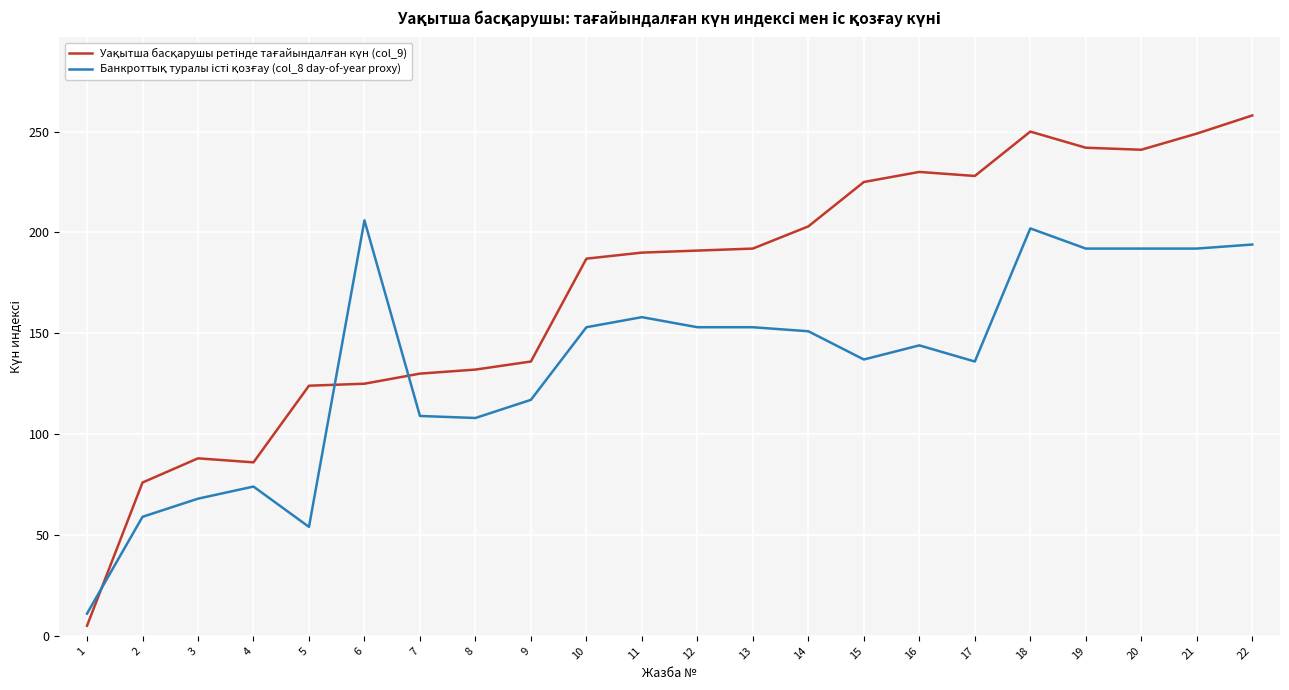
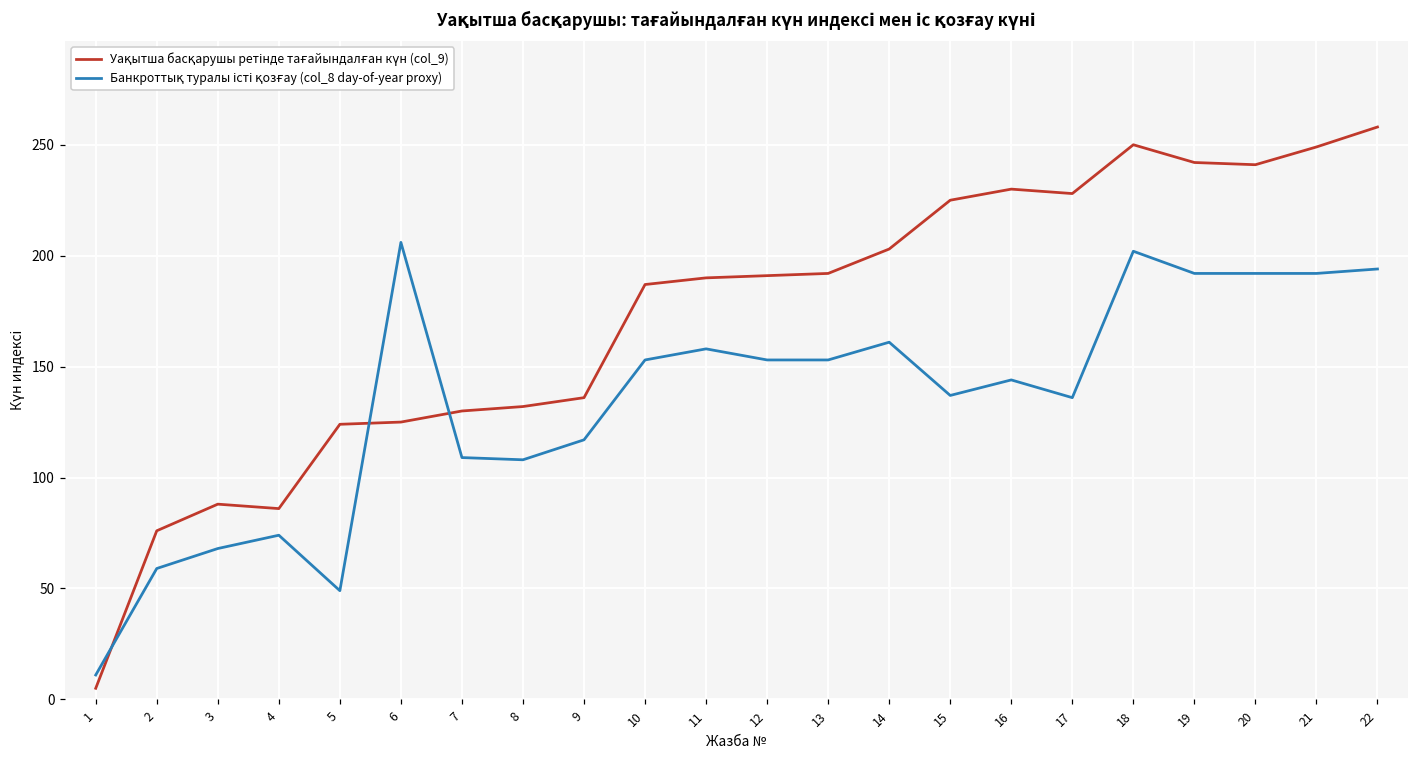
  {
    "Уақытша басқарушы ретінде тағайындалған күн (col_9)": {
      "1": 5,
      "2": 76,
      "3": 88,
      "4": 86,
      "5": 124,
      "6": 125,
      "7": 130,
      "8": 132,
      "9": 136,
      "10": 187,
      "11": 190,
      "12": 191,
      "13": 192,
      "14": 203,
      "15": 225,
      "16": 230,
      "17": 228,
      "18": 250,
      "19": 242,
      "20": 241,
      "21": 249,
      "22": 258
    },
    "Банкроттық туралы істі қозғау (col_8 day-of-year proxy)": {
      "1": 11,
      "2": 59,
      "3": 68,
      "4": 74,
-     "5": 54,
+     "5": 49,
      "6": 206,
      "7": 109,
      "8": 108,
      "9": 117,
      "10": 153,
      "11": 158,
      "12": 153,
      "13": 153,
-     "14": 151,
+     "14": 161,
      "15": 137,
      "16": 144,
      "17": 136,
      "18": 202,
      "19": 192,
      "20": 192,
      "21": 192,
      "22": 194
    }
  }
